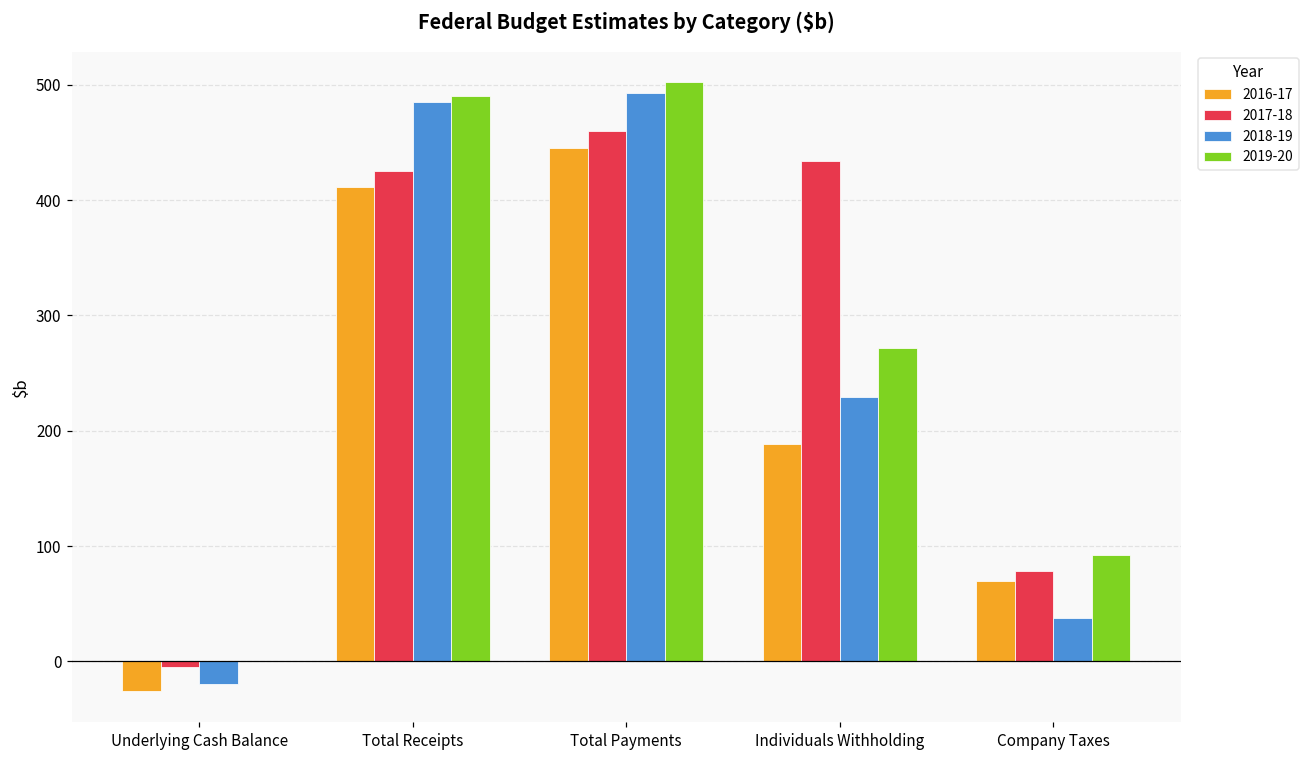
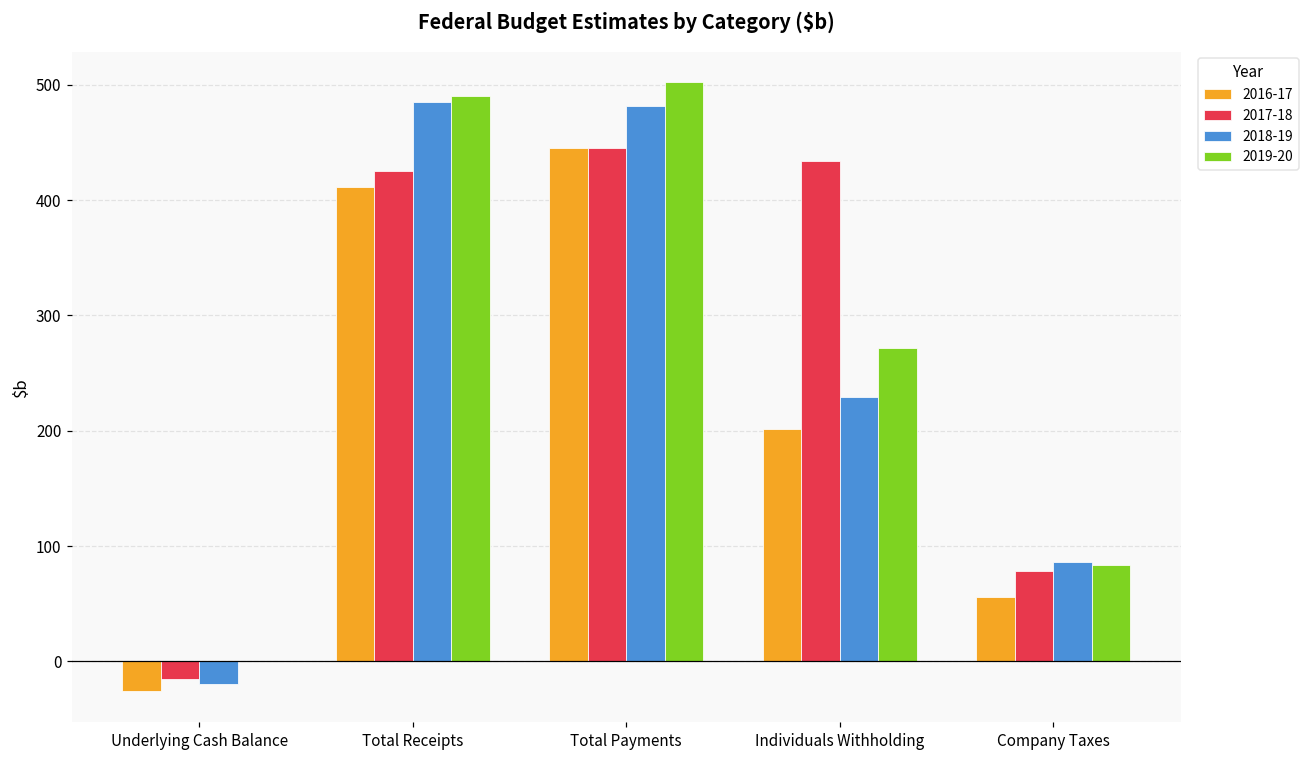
  {
    "2016-17": {
      "Underlying Cash Balance": -26,
      "Total Receipts": 411,
      "Total Payments": 445,
-     "Individuals Withholding": 188,
-     "Company Taxes": 70
+     "Individuals Withholding": 201,
+     "Company Taxes": 55
    },
    "2017-18": {
-     "Underlying Cash Balance": -5,
+     "Underlying Cash Balance": -15,
      "Total Receipts": 425,
-     "Total Payments": 460,
+     "Total Payments": 445,
      "Individuals Withholding": 434,
      "Company Taxes": 78
    },
    "2018-19": {
      "Underlying Cash Balance": -20,
      "Total Receipts": 485,
-     "Total Payments": 493,
+     "Total Payments": 481,
      "Individuals Withholding": 229,
-     "Company Taxes": 37
+     "Company Taxes": 86
    },
    "2019-20": {
      "Underlying Cash Balance": 0,
      "Total Receipts": 491,
      "Total Payments": 503,
      "Individuals Withholding": 271,
-     "Company Taxes": 92
+     "Company Taxes": 83
    }
  }
